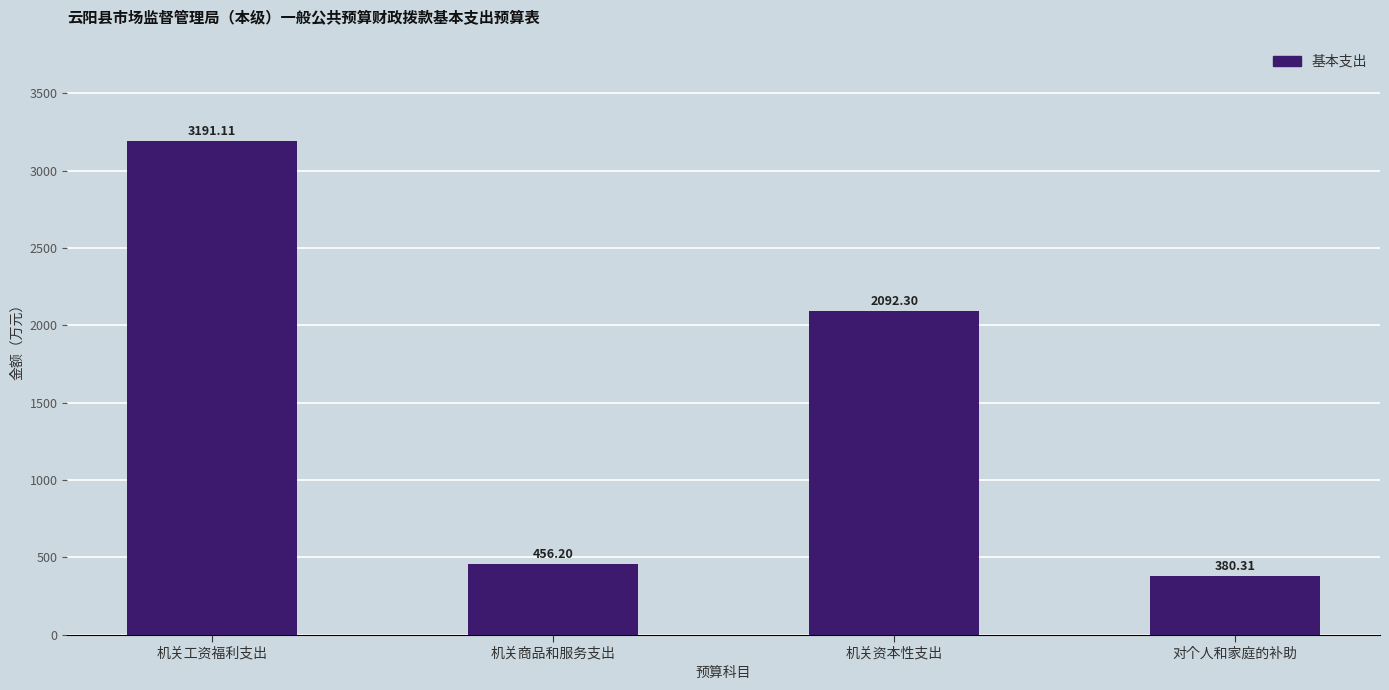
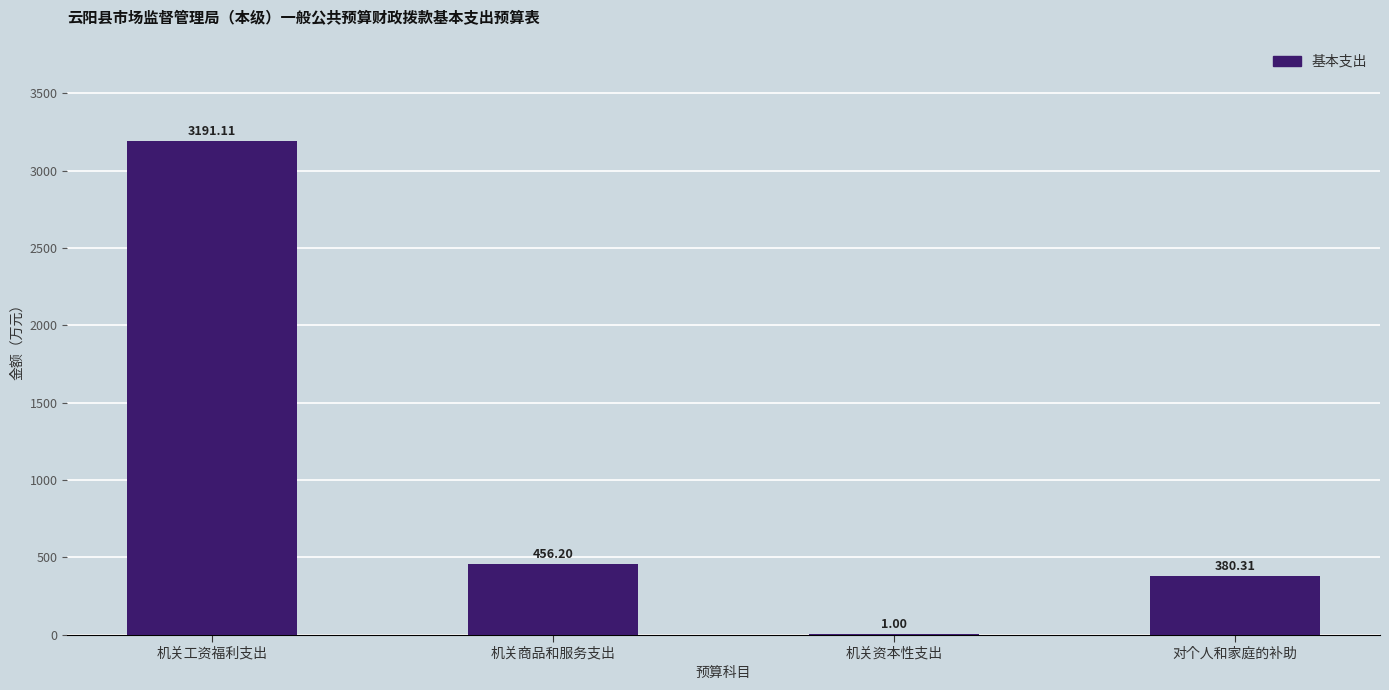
  {
    "机关工资福利支出": 3191.11,
    "机关商品和服务支出": 456.20,
-   "机关资本性支出": 2092.30,
+   "机关资本性支出": 1.00,
    "对个人和家庭的补助": 380.31
  }
